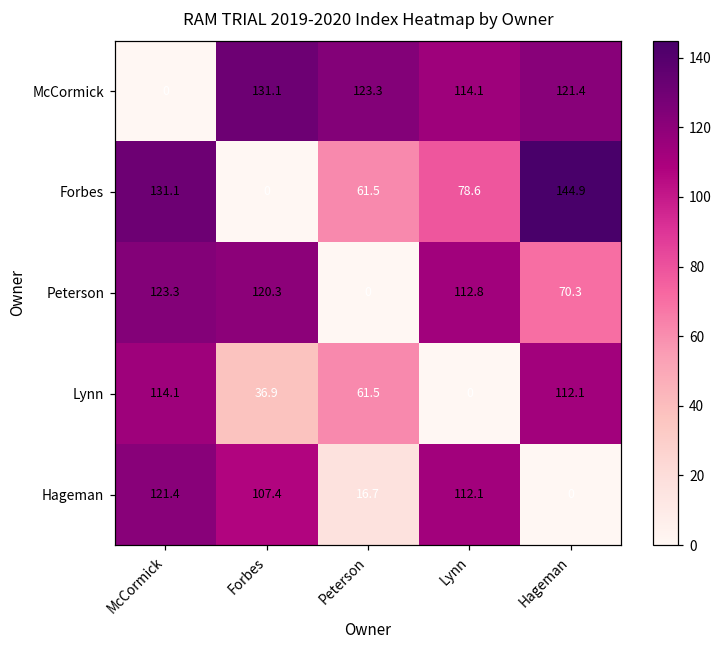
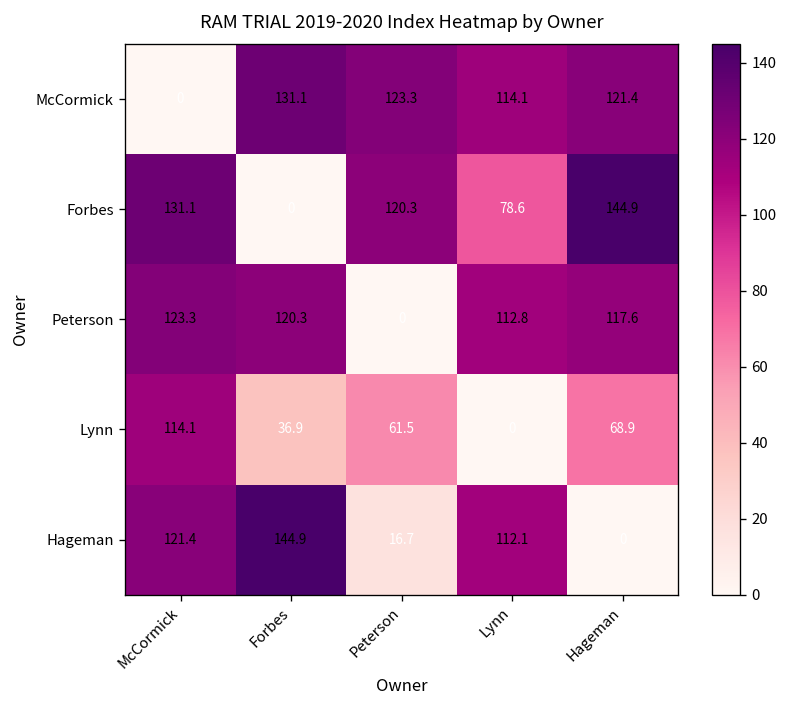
  {
    "McCormick": {
      "Forbes": 131.1,
      "Peterson": 123.3,
      "Lynn": 114.1,
      "Hageman": 121.4
    },
    "Forbes": {
      "McCormick": 131.1,
-     "Peterson": 61.5,
+     "Peterson": 120.3,
      "Lynn": 78.6,
      "Hageman": 144.9
    },
    "Peterson": {
      "McCormick": 123.3,
      "Forbes": 120.3,
      "Lynn": 112.8,
-     "Hageman": 70.3
+     "Hageman": 117.6
    },
    "Lynn": {
      "McCormick": 114.1,
      "Forbes": 36.9,
      "Peterson": 61.5,
-     "Hageman": 112.1
+     "Hageman": 68.9
    },
    "Hageman": {
      "McCormick": 121.4,
-     "Forbes": 107.4,
+     "Forbes": 144.9,
      "Lynn": 112.1
    }
  }
